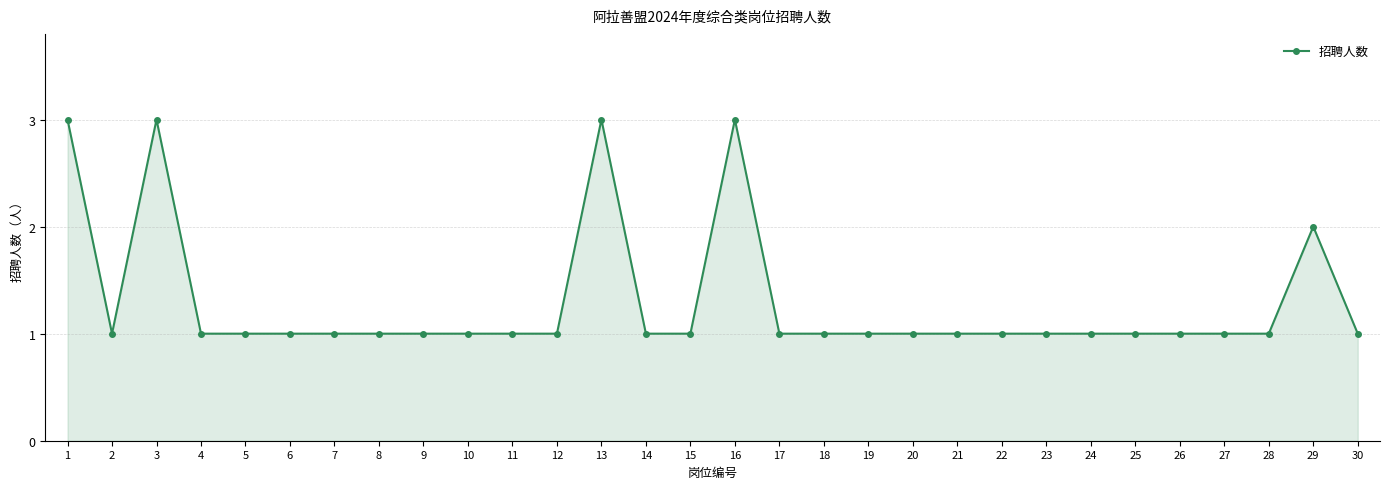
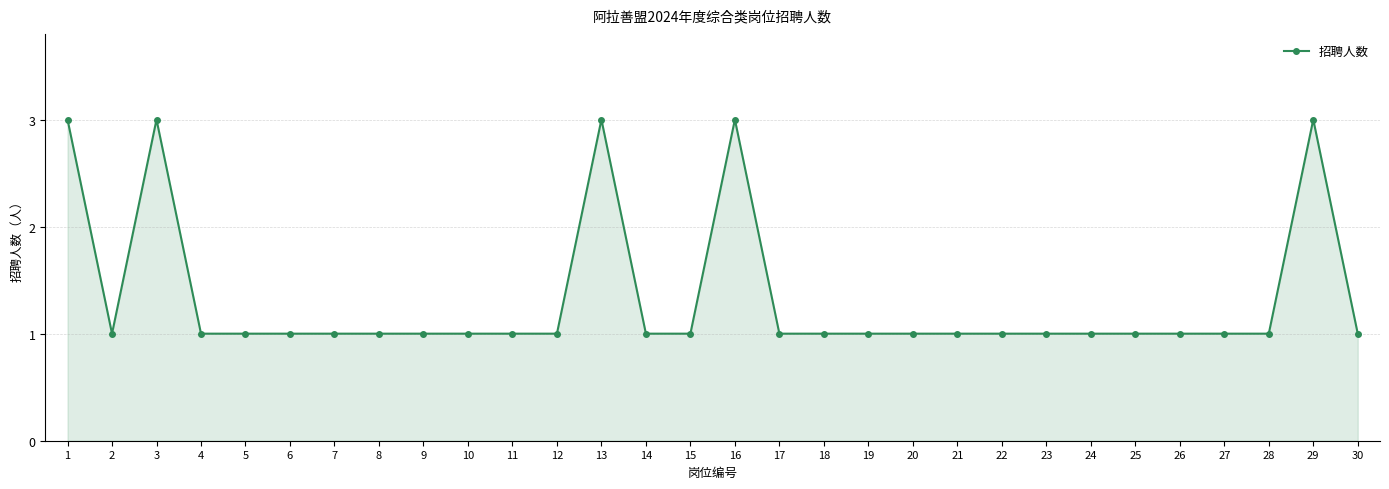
  {
    "1": 3,
    "2": 1,
    "3": 3,
    "4": 1,
    "5": 1,
    "6": 1,
    "7": 1,
    "8": 1,
    "9": 1,
    "10": 1,
    "11": 1,
    "12": 1,
    "13": 3,
    "14": 1,
    "15": 1,
    "16": 3,
    "17": 1,
    "18": 1,
    "19": 1,
    "20": 1,
    "21": 1,
    "22": 1,
    "23": 1,
    "24": 1,
    "25": 1,
    "26": 1,
    "27": 1,
    "28": 1,
-   "29": 2,
+   "29": 3,
    "30": 1
  }
